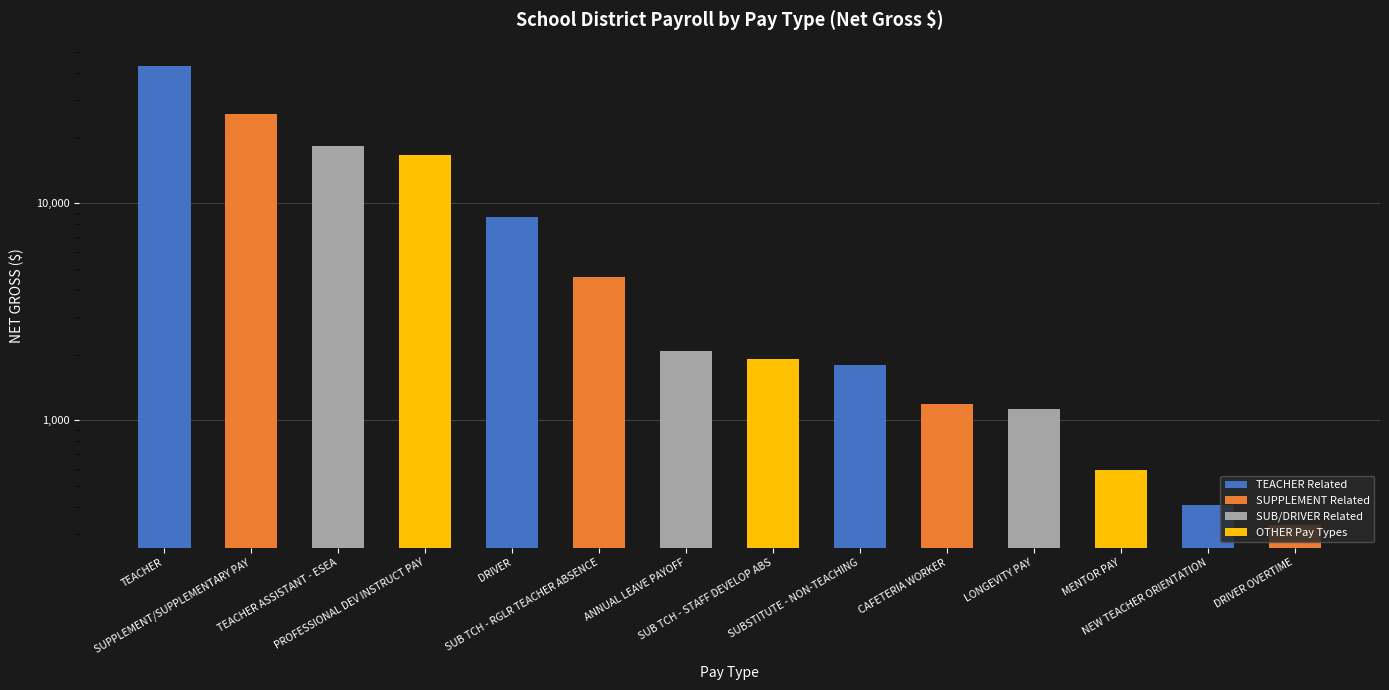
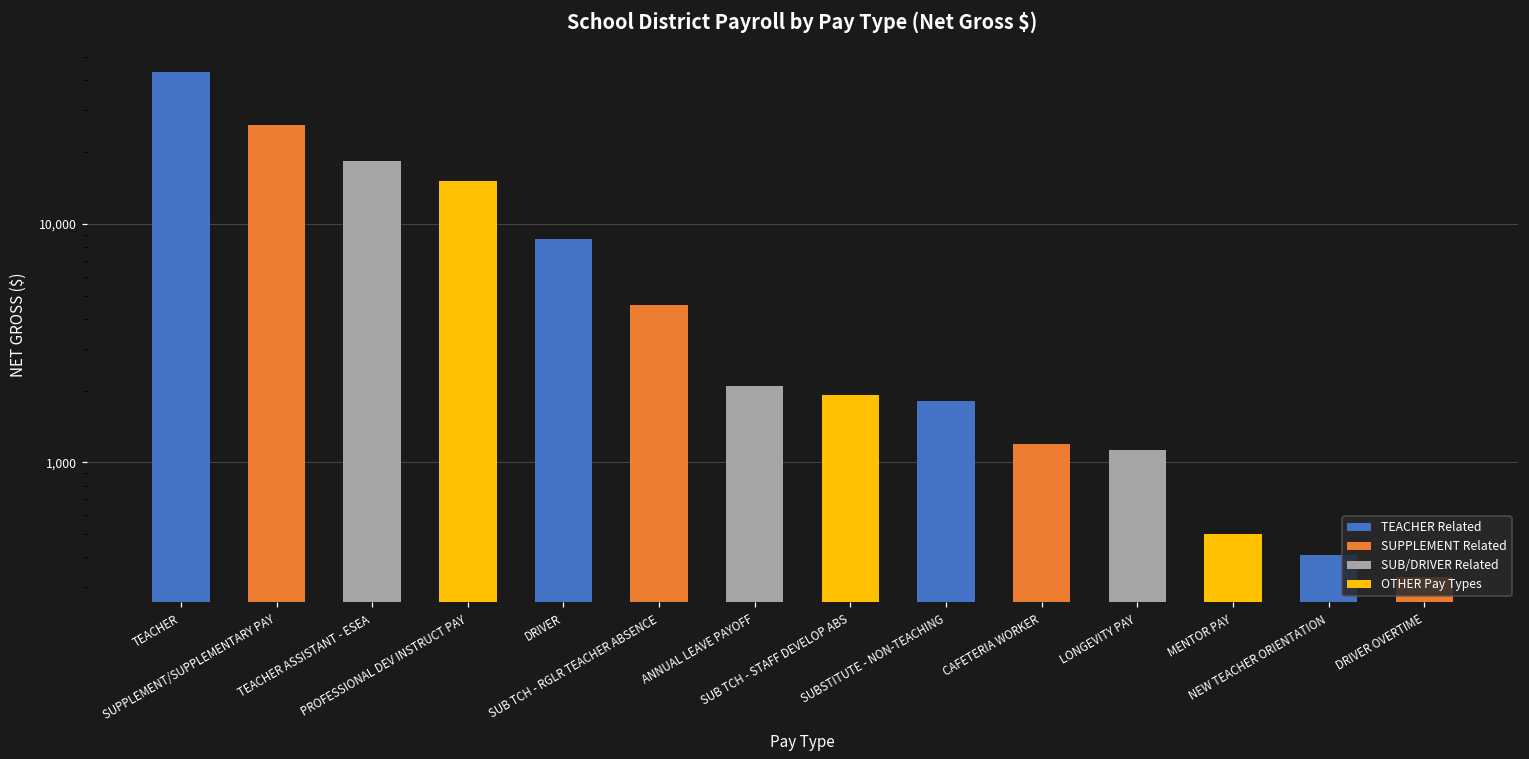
  {
    "TEACHER": "43,000",
    "SUPPLEMENT/SUPPLEMENTARY PAY": "26,000",
    "TEACHER ASSISTANT - ESEA": "18,000",
-   "PROFESSIONAL DEV INSTRUCT PAY": "17,000",
+   "PROFESSIONAL DEV INSTRUCT PAY": "15,000",
    "DRIVER": "8,600",
    "SUB TCH - RGLR TEACHER ABSENCE": "4,600",
    "ANNUAL LEAVE PAYOFF": "2,100",
    "SUB TCH - STAFF DEVELOP ABS": "1,900",
    "SUBSTITUTE - NON-TEACHING": "1,800",
    "CAFETERIA WORKER": "1,200",
    "LONGEVITY PAY": "1,100",
-   "MENTOR PAY": "590",
+   "MENTOR PAY": "500",
    "NEW TEACHER ORIENTATION": "410"
  }
